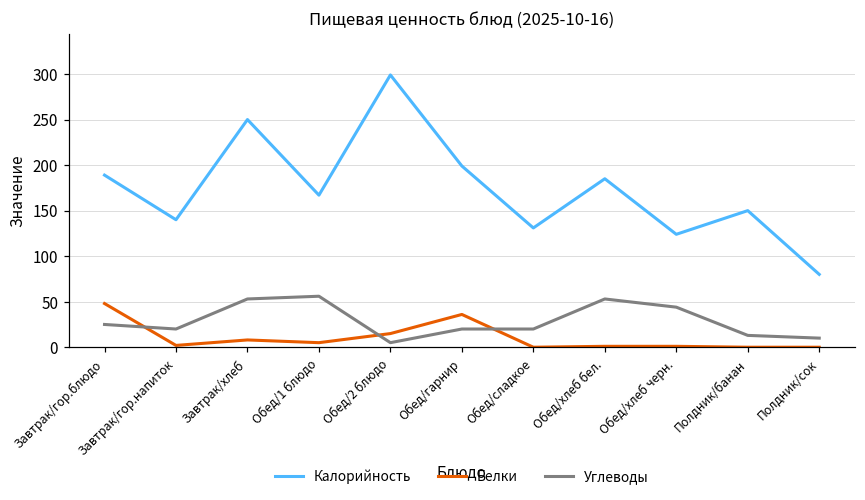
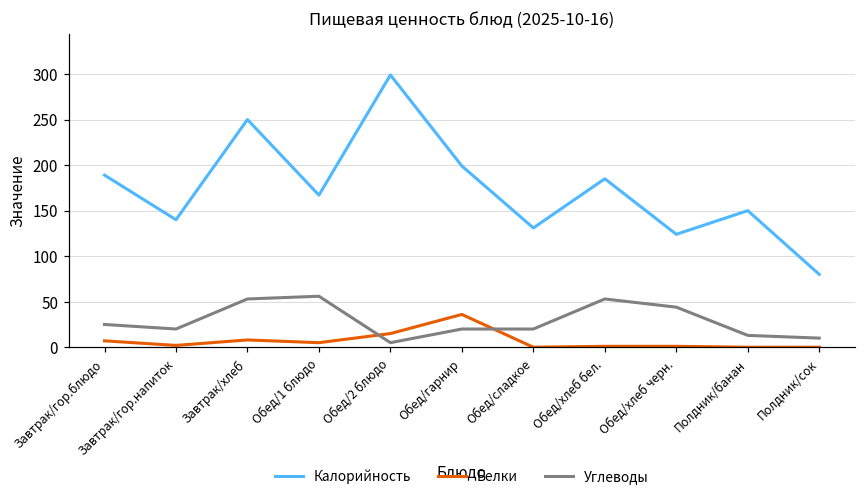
  {
    "Калорийность": {
      "Завтрак/гор.блюдо": 190,
      "Завтрак/гор.напиток": 140,
      "Завтрак/хлеб": 250,
      "Обед/1 блюдо": 170,
      "Обед/2 блюдо": 300,
      "Обед/гарнир": 200,
      "Обед/сладкое": 130,
      "Обед/хлеб бел.": 190,
      "Обед/хлеб черн.": 120,
      "Полдник/банан": 150,
      "Полдник/сок": 80
    },
    "Белки": {
-     "Завтрак/гор.блюдо": 50,
+     "Завтрак/гор.блюдо": 10,
      "Завтрак/гор.напиток": 0,
      "Завтрак/хлеб": 10,
      "Обед/1 блюдо": 10,
      "Обед/2 блюдо": 20,
      "Обед/гарнир": 40,
      "Обед/сладкое": 0,
      "Обед/хлеб бел.": 0,
      "Обед/хлеб черн.": 0,
      "Полдник/банан": 0,
      "Полдник/сок": 0
    },
    "Углеводы": {
      "Завтрак/гор.блюдо": 30,
      "Завтрак/гор.напиток": 20,
      "Завтрак/хлеб": 50,
      "Обед/1 блюдо": 60,
      "Обед/2 блюдо": 10,
      "Обед/гарнир": 20,
      "Обед/сладкое": 20,
      "Обед/хлеб бел.": 50,
      "Обед/хлеб черн.": 40,
      "Полдник/банан": 10,
      "Полдник/сок": 10
    }
  }
